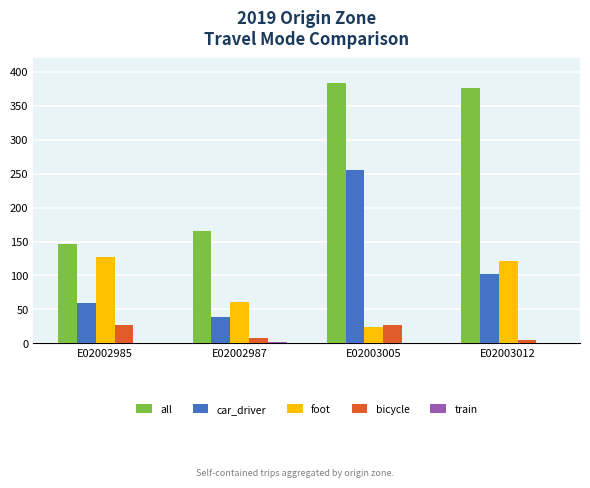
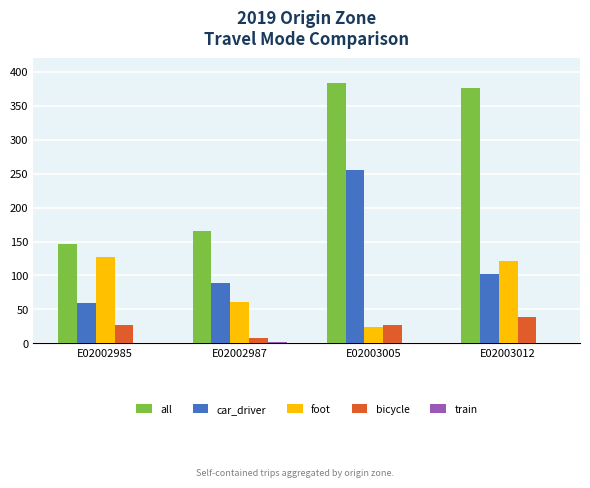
  {
    "all": {
      "E02002985": 150,
      "E02002987": 170,
      "E02003005": 380,
      "E02003012": 380
    },
    "car_driver": {
      "E02002985": 60,
-     "E02002987": 40,
+     "E02002987": 90,
      "E02003005": 260,
      "E02003012": 100
    },
    "foot": {
      "E02002985": 130,
      "E02002987": 60,
      "E02003005": 20,
      "E02003012": 120
    },
    "bicycle": {
      "E02002985": 30,
      "E02002987": 10,
      "E02003005": 30,
-     "E02003012": 10
+     "E02003012": 40
    },
    "train": {
      "E02002985": 0,
      "E02003012": 0
    }
  }
